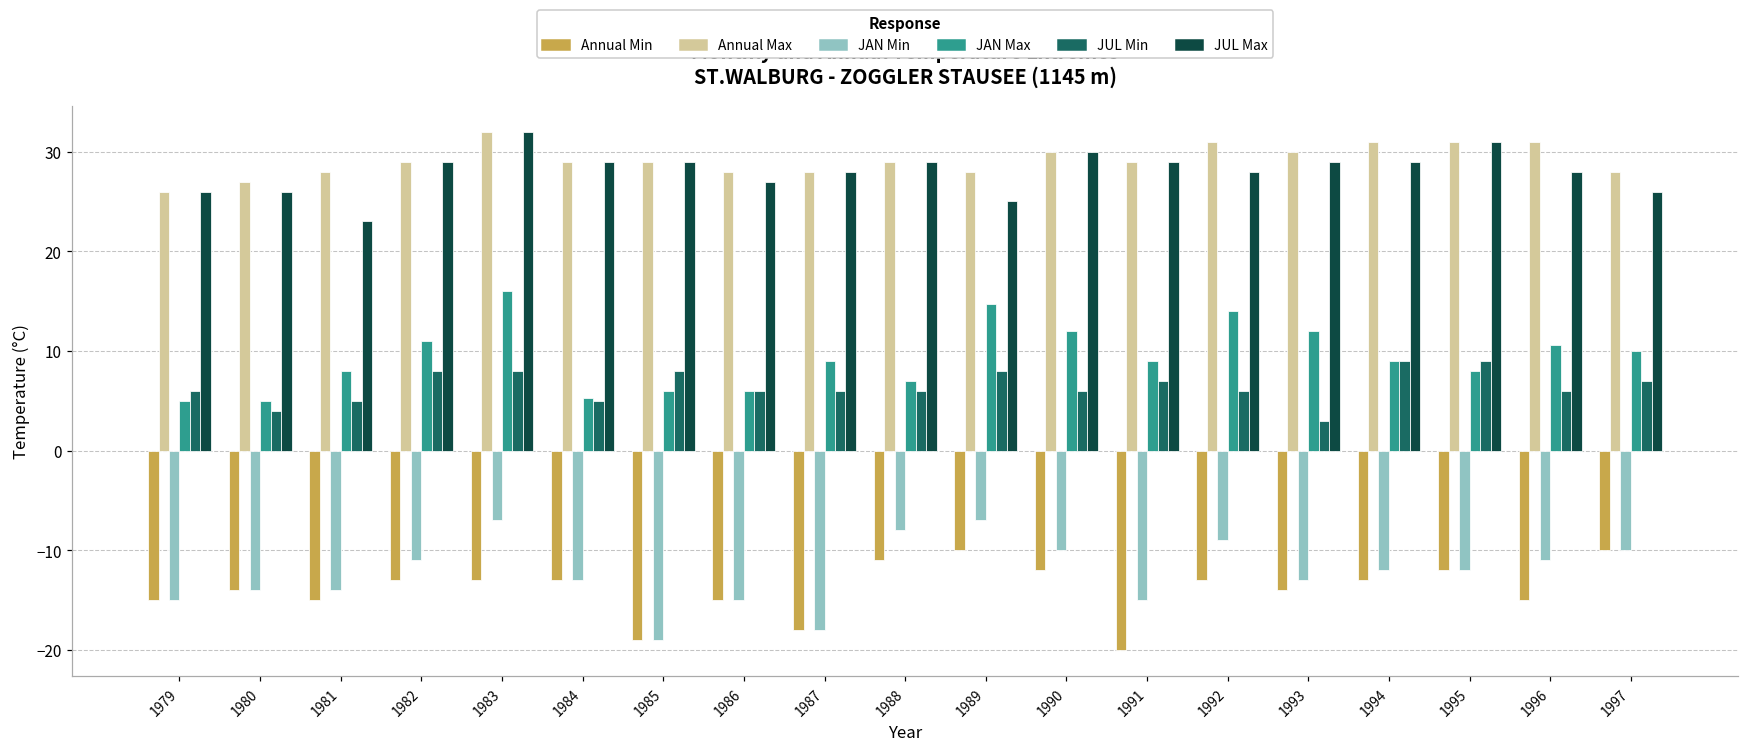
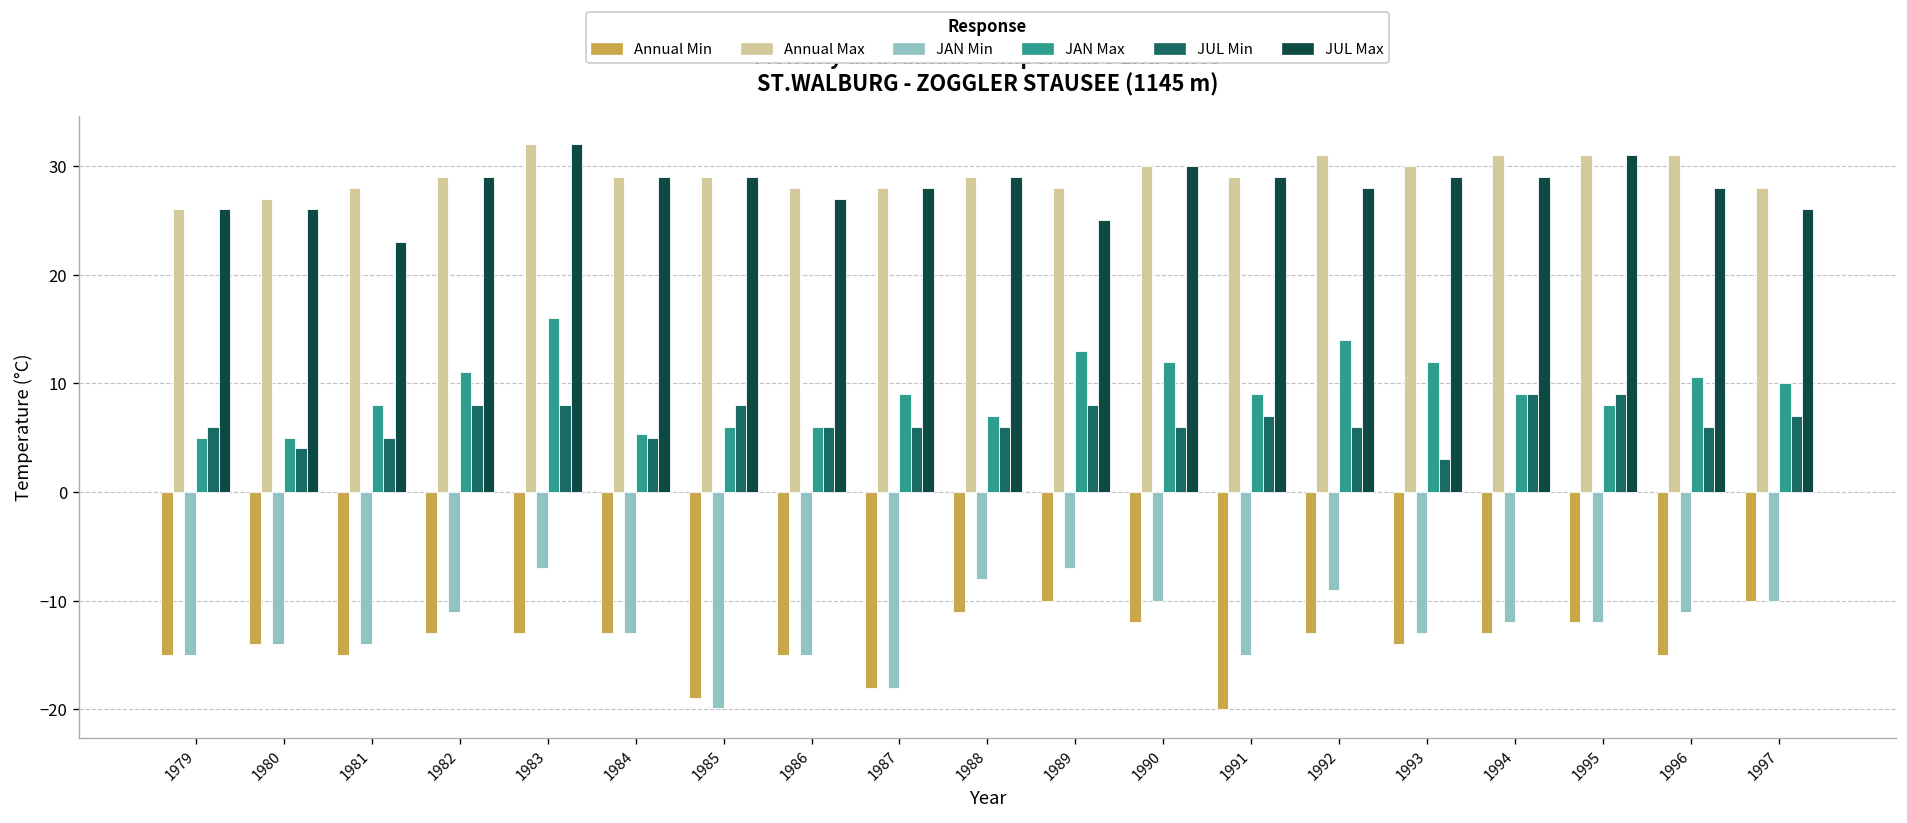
  {
    "Annual Min": {
      "1979": -15,
      "1980": -14,
      "1981": -15,
      "1982": -13,
      "1983": -13,
      "1984": -13,
      "1985": -19,
      "1986": -15,
      "1987": -18,
      "1988": -11,
      "1989": -10,
      "1990": -12,
      "1991": -20,
      "1992": -13,
      "1993": -14,
      "1994": -13,
      "1995": -12,
      "1996": -15,
      "1997": -10
    },
    "Annual Max": {
      "1979": 26,
      "1980": 27,
      "1981": 28,
      "1982": 29,
      "1983": 32,
      "1984": 29,
      "1985": 29,
      "1986": 28,
      "1987": 28,
      "1988": 29,
      "1989": 28,
      "1990": 30,
      "1991": 29,
      "1992": 31,
      "1993": 30,
      "1994": 31,
      "1995": 31,
      "1996": 31,
      "1997": 28
    },
    "JAN Min": {
      "1979": -15,
      "1980": -14,
      "1981": -14,
      "1982": -11,
      "1983": -7,
      "1984": -13,
-     "1985": -19,
+     "1985": -20,
      "1986": -15,
      "1987": -18,
      "1988": -8,
      "1989": -7,
      "1990": -10,
      "1991": -15,
      "1992": -9,
      "1993": -13,
      "1994": -12,
      "1995": -12,
      "1996": -11,
      "1997": -10
    },
    "JAN Max": {
      "1979": 5,
      "1980": 5,
      "1981": 8,
      "1982": 11,
      "1983": 16,
      "1984": 5,
      "1985": 6,
      "1986": 6,
      "1987": 9,
      "1988": 7,
-     "1989": 15,
+     "1989": 13,
      "1990": 12,
      "1991": 9,
      "1992": 14,
      "1993": 12,
      "1994": 9,
      "1995": 8,
      "1996": 11,
      "1997": 10
    }
  }
